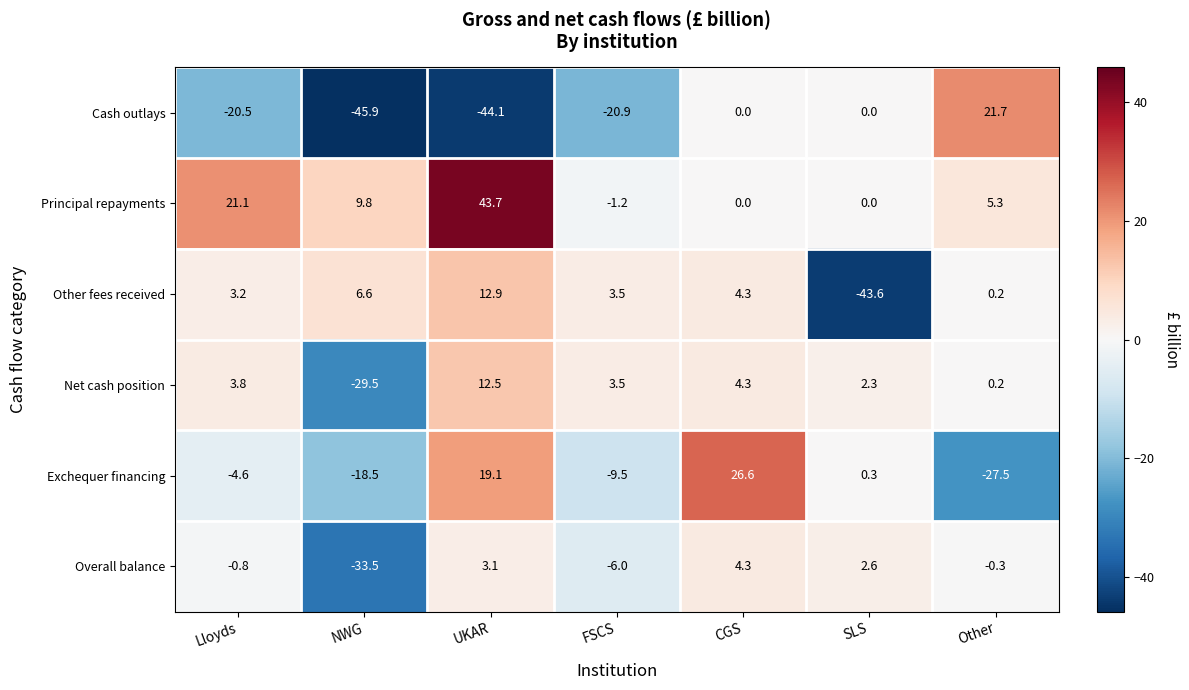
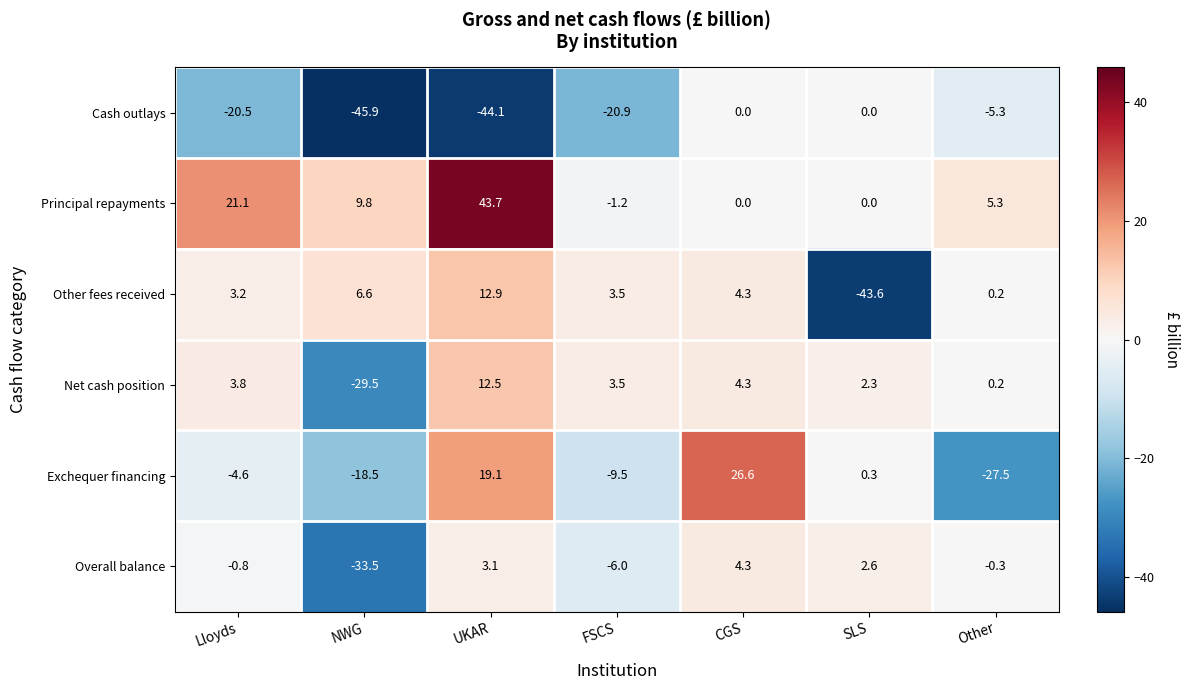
  {
    "Cash outlays": {
      "Lloyds": -20.5,
      "NWG": -45.9,
      "UKAR": -44.1,
      "FSCS": -20.9,
      "CGS": 0.0,
      "SLS": 0.0,
-     "Other": 21.7
+     "Other": -5.3
    },
    "Principal repayments": {
      "Lloyds": 21.1,
      "NWG": 9.8,
      "UKAR": 43.7,
      "FSCS": -1.2,
      "CGS": 0.0,
      "SLS": 0.0,
      "Other": 5.3
    },
    "Other fees received": {
      "Lloyds": 3.2,
      "NWG": 6.6,
      "UKAR": 12.9,
      "FSCS": 3.5,
      "CGS": 4.3,
      "SLS": -43.6,
      "Other": 0.2
    },
    "Net cash position": {
      "Lloyds": 3.8,
      "NWG": -29.5,
      "UKAR": 12.5,
      "FSCS": 3.5,
      "CGS": 4.3,
      "SLS": 2.3,
      "Other": 0.2
    },
    "Exchequer financing": {
      "Lloyds": -4.6,
      "NWG": -18.5,
      "UKAR": 19.1,
      "FSCS": -9.5,
      "CGS": 26.6,
      "SLS": 0.3,
      "Other": -27.5
    },
    "Overall balance": {
      "Lloyds": -0.8,
      "NWG": -33.5,
      "UKAR": 3.1,
      "FSCS": -6.0,
      "CGS": 4.3,
      "SLS": 2.6,
      "Other": -0.3
    }
  }
